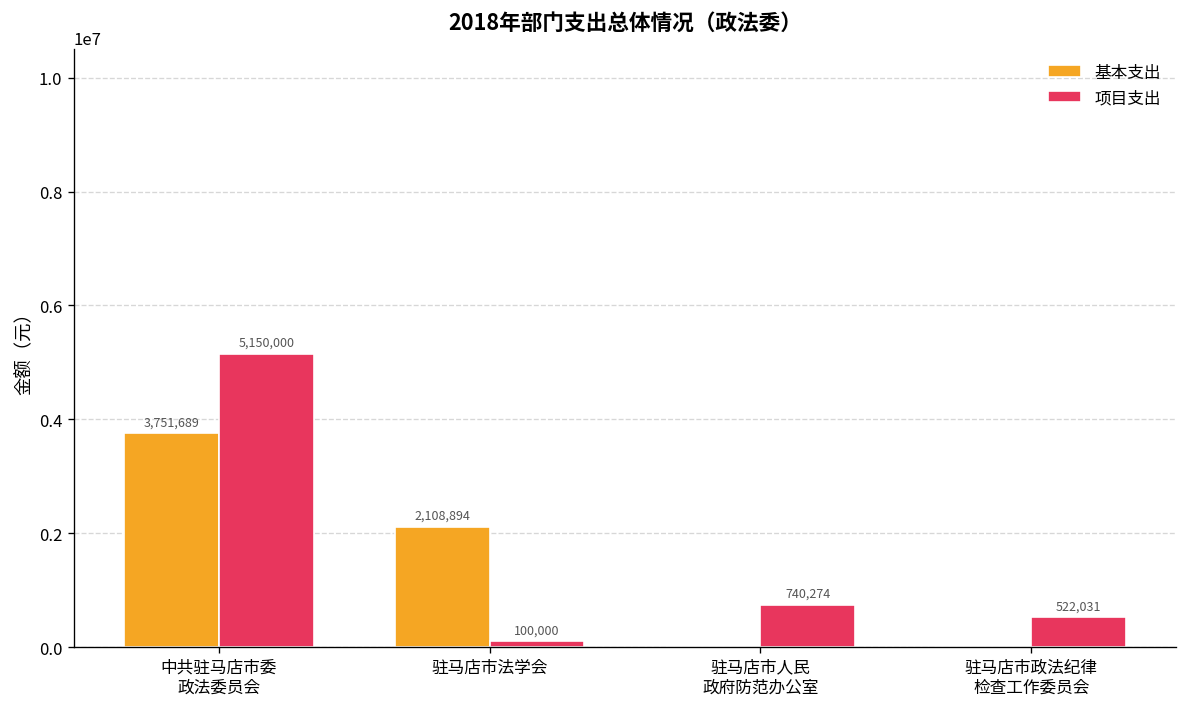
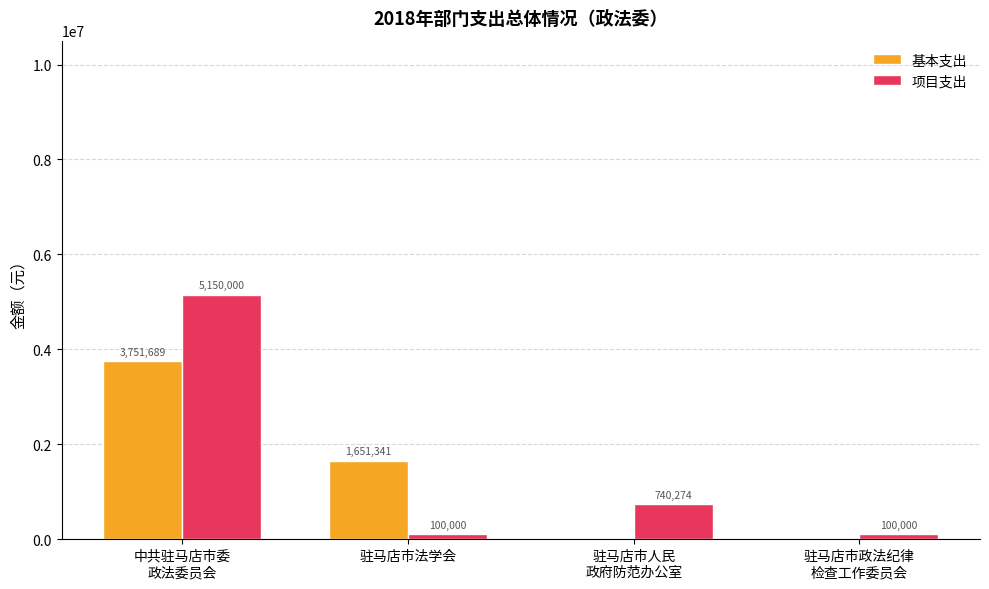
  {
    "基本支出": {
      "中共驻马店市委 政法委员会": "3,751,689",
-     "驻马店市法学会": "2,108,894"
+     "驻马店市法学会": "1,651,341"
    },
    "项目支出": {
      "中共驻马店市委 政法委员会": "5,150,000",
      "驻马店市法学会": "100,000",
      "驻马店市人民 政府防范办公室": "740,274",
-     "驻马店市政法纪律 检查工作委员会": "522,031"
+     "驻马店市政法纪律 检查工作委员会": "100,000"
    }
  }
